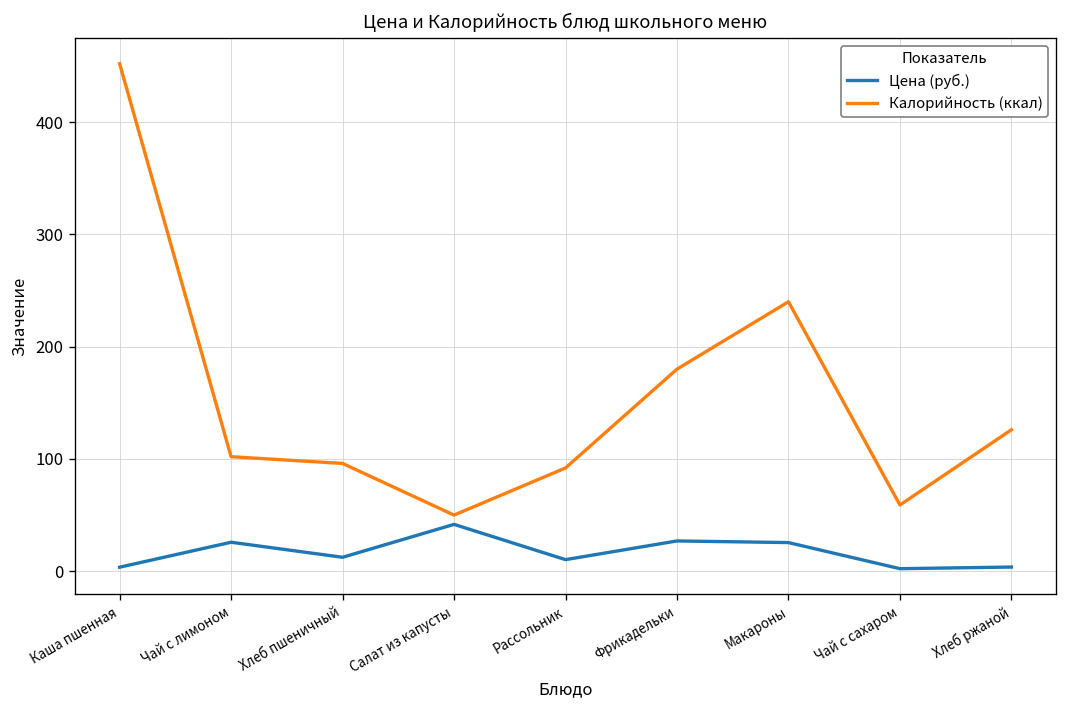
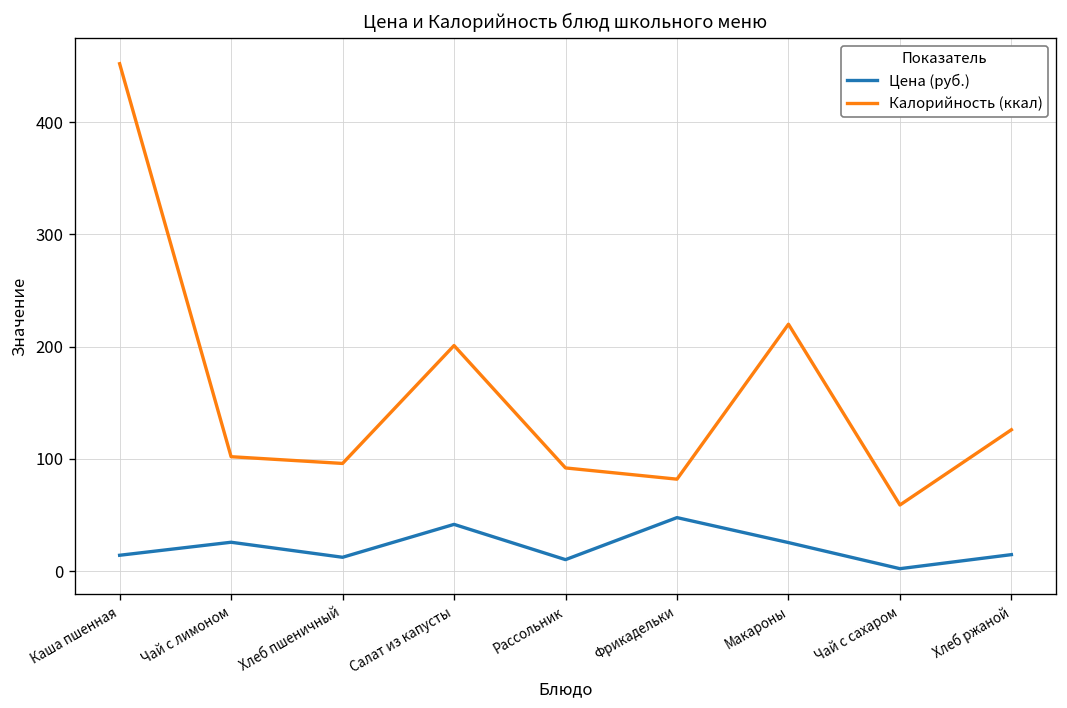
  {
    "Цена (руб.)": {
-     "Каша пшенная": 0,
+     "Каша пшенная": 10,
      "Чай с лимоном": 30,
      "Хлеб пшеничный": 10,
      "Салат из капусты": 40,
      "Рассольник": 10,
-     "Фрикадельки": 30,
+     "Фрикадельки": 50,
      "Макароны": 30,
      "Чай с сахаром": 0,
-     "Хлеб ржаной": 0
+     "Хлеб ржаной": 10
    },
    "Калорийность (ккал)": {
      "Каша пшенная": 450,
      "Чай с лимоном": 100,
      "Хлеб пшеничный": 100,
-     "Салат из капусты": 50,
+     "Салат из капусты": 200,
      "Рассольник": 90,
-     "Фрикадельки": 180,
-     "Макароны": 240,
+     "Фрикадельки": 80,
+     "Макароны": 220,
      "Чай с сахаром": 60,
      "Хлеб ржаной": 130
    }
  }
